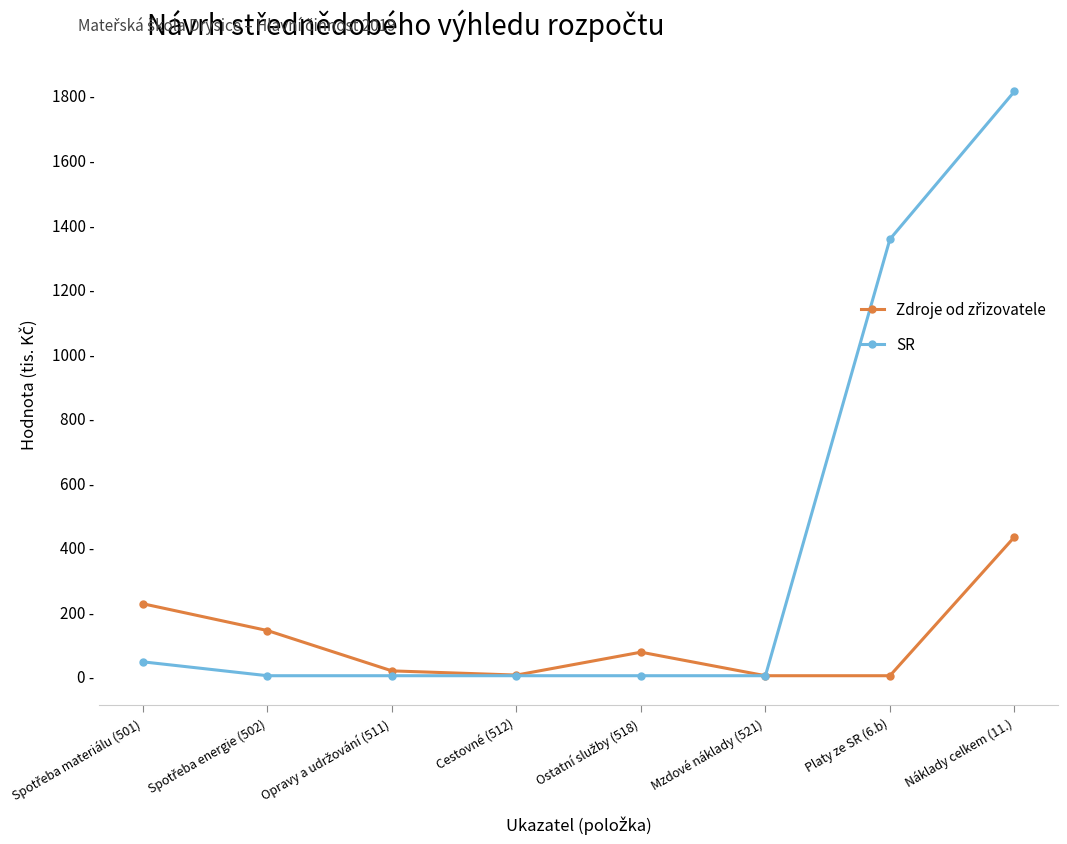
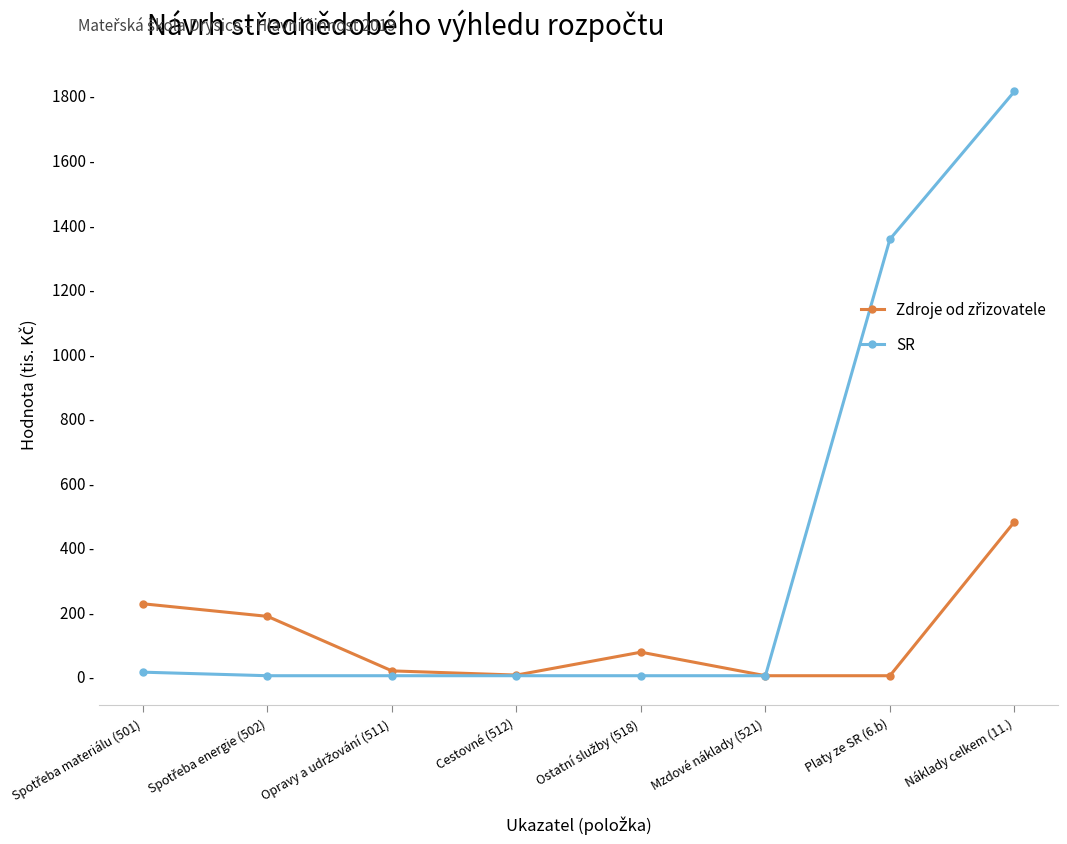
  {
    "Zdroje od zřizovatele": {
      "Spotřeba materiálu (501)": "220 -",
-     "Spotřeba energie (502)": "140 -",
+     "Spotřeba energie (502)": "180 -",
      "Opravy a udržování (511)": "20 -",
      "Ostatní služby (518)": "70 -",
      "Platy ze SR (6.b)": "0 -",
-     "Náklady celkem (11.)": "430 -"
+     "Náklady celkem (11.)": "480 -"
    },
    "SR": {
-     "Spotřeba materiálu (501)": "40 -",
+     "Spotřeba materiálu (501)": "10 -",
      "Spotřeba energie (502)": "0 -",
      "Opravy a udržování (511)": "0 -",
      "Ostatní služby (518)": "0 -",
      "Platy ze SR (6.b)": "1350 -",
      "Náklady celkem (11.)": "1810 -"
    }
  }
